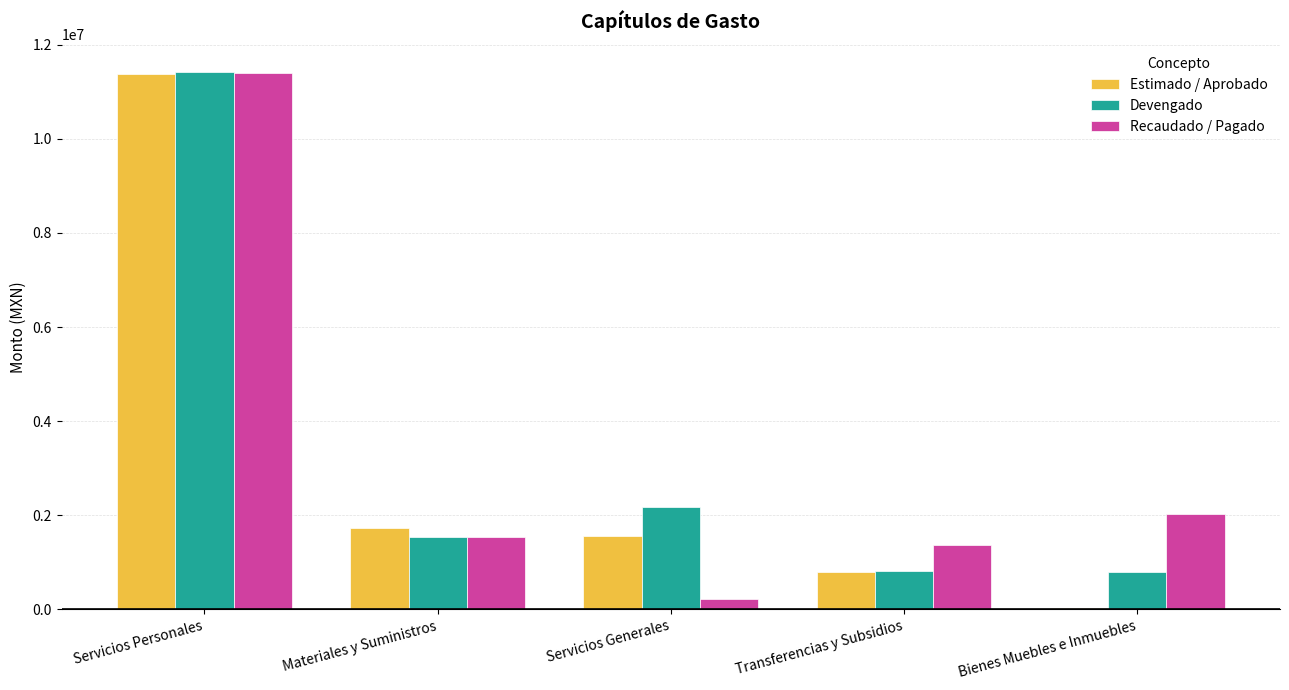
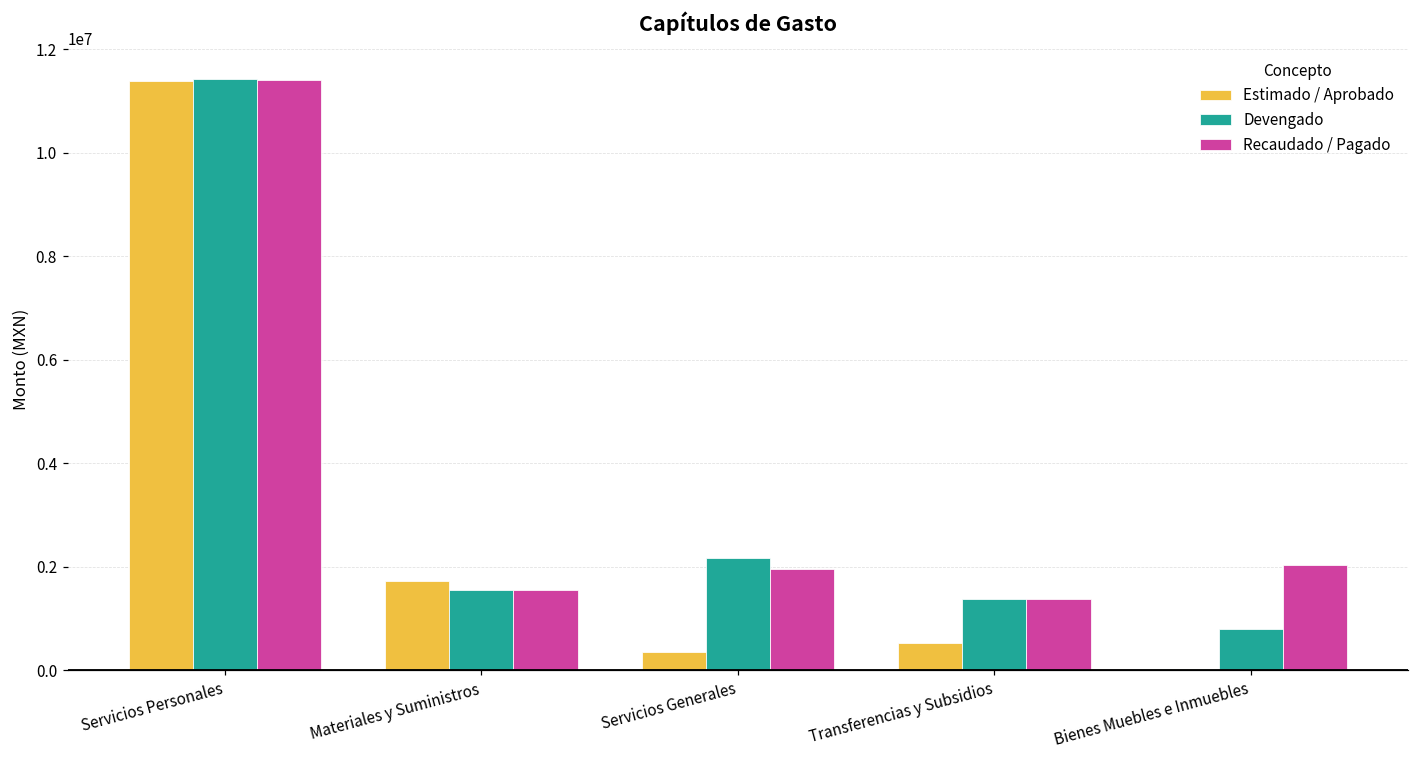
  {
    "Estimado / Aprobado": {
      "Servicios Personales": 11400000,
      "Materiales y Suministros": 1700000,
-     "Servicios Generales": 1600000,
-     "Transferencias y Subsidios": 800000
+     "Servicios Generales": 400000,
+     "Transferencias y Subsidios": 500000
    },
    "Devengado": {
      "Servicios Personales": 11400000,
      "Materiales y Suministros": 1500000,
      "Servicios Generales": 2200000,
-     "Transferencias y Subsidios": 800000,
+     "Transferencias y Subsidios": 1400000,
      "Bienes Muebles e Inmuebles": 800000
    },
    "Recaudado / Pagado": {
      "Servicios Personales": 11400000,
      "Materiales y Suministros": 1500000,
-     "Servicios Generales": 200000,
+     "Servicios Generales": 1900000,
      "Transferencias y Subsidios": 1400000,
      "Bienes Muebles e Inmuebles": 2000000
    }
  }
